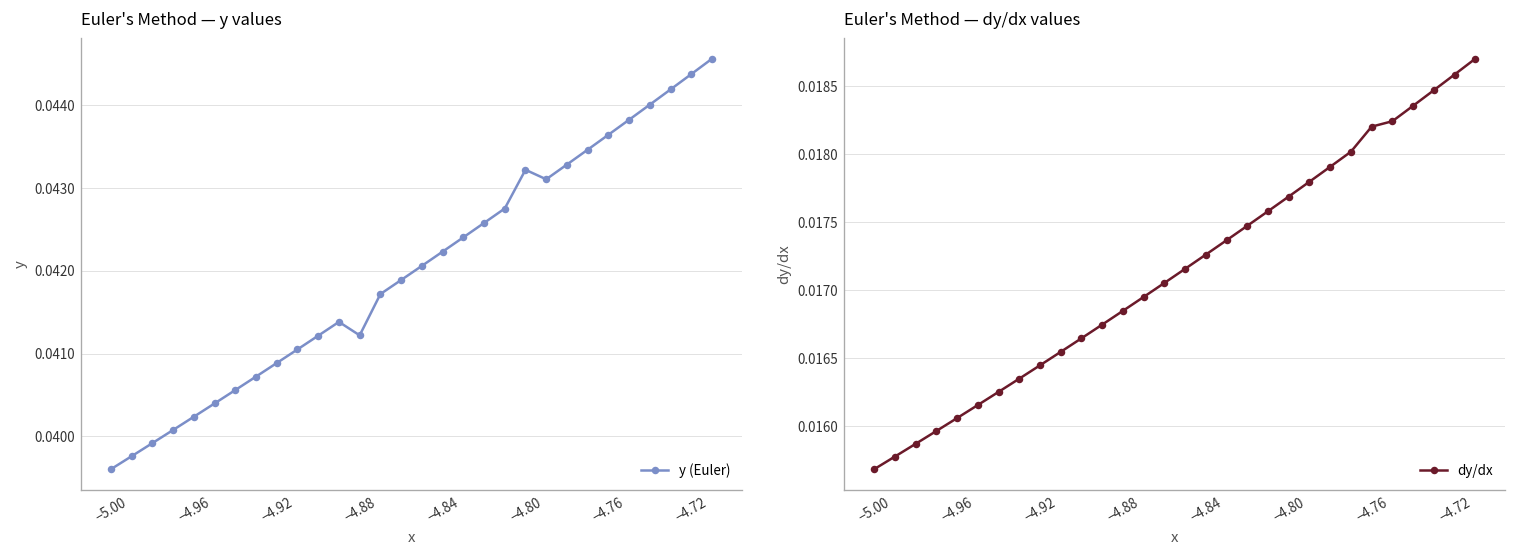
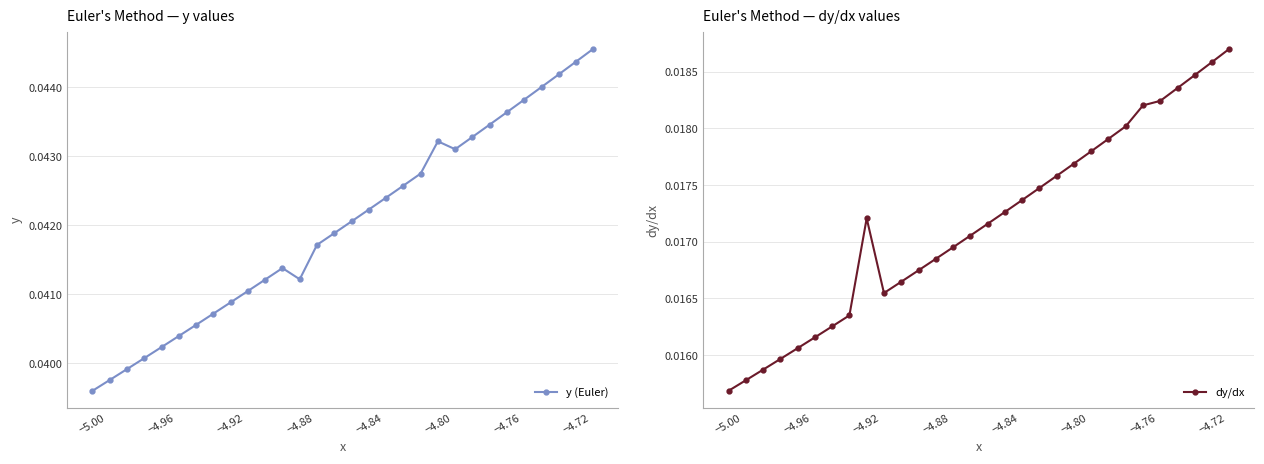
  {
    "Euler's Method — y values": {
      "−5.00": 0.0396,
      "−4.96": 0.0402,
      "−4.92": 0.0409,
      "−4.88": 0.0412,
      "−4.84": 0.0422,
      "−4.80": 0.0432,
      "−4.76": 0.0436,
      "−4.72": 0.0444
    },
    "Euler's Method — dy/dx values": {
      "−5.00": 0.01568,
      "−4.96": 0.01606,
-     "−4.92": 0.01645,
+     "−4.92": 0.01721,
      "−4.88": 0.01685,
      "−4.84": 0.01726,
      "−4.80": 0.01769,
      "−4.76": 0.01820,
      "−4.72": 0.01859
    }
  }
